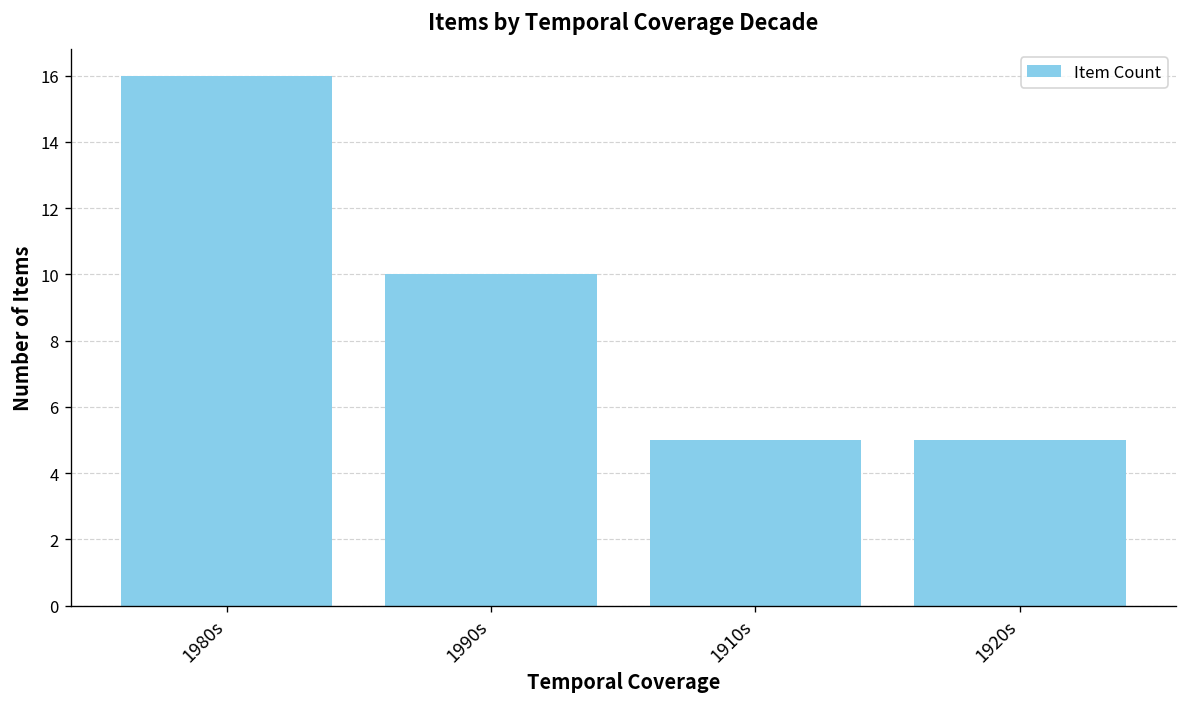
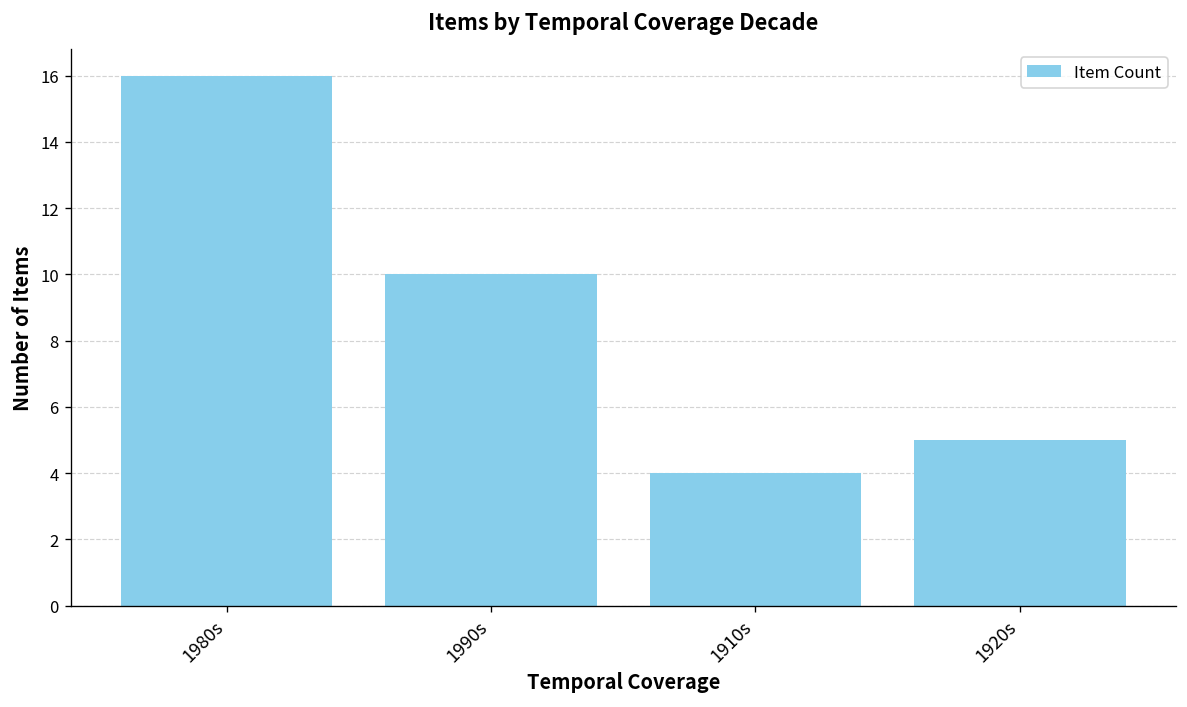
  {
    "1980s": 16,
    "1990s": 10,
-   "1910s": 5,
+   "1910s": 4,
    "1920s": 5
  }
